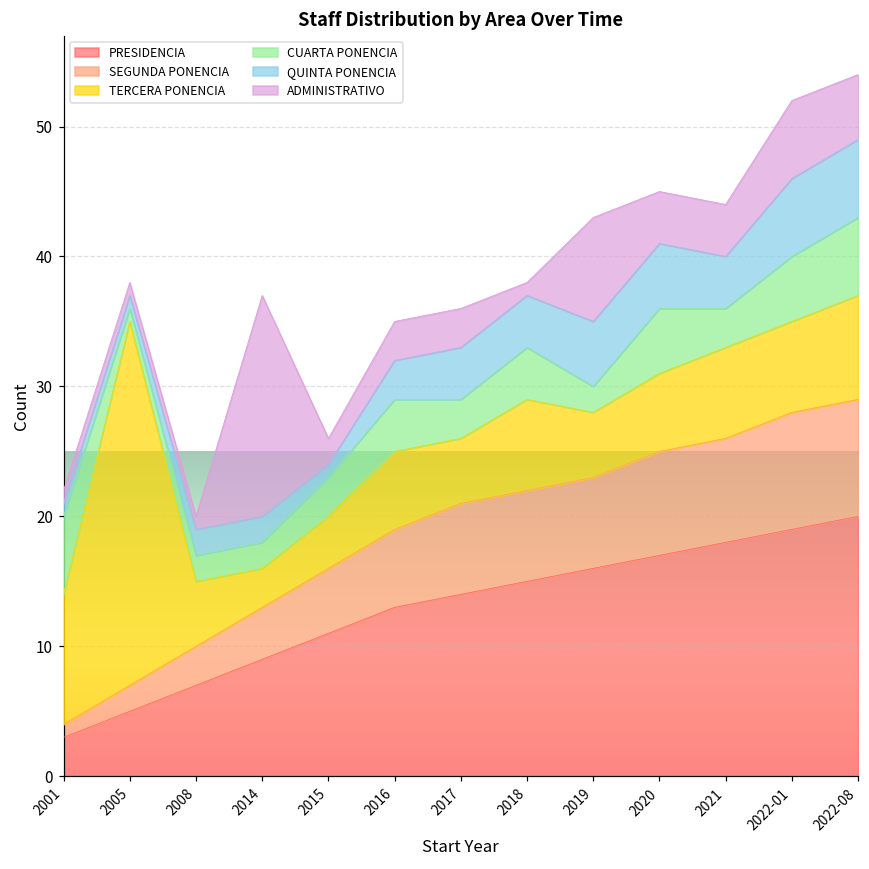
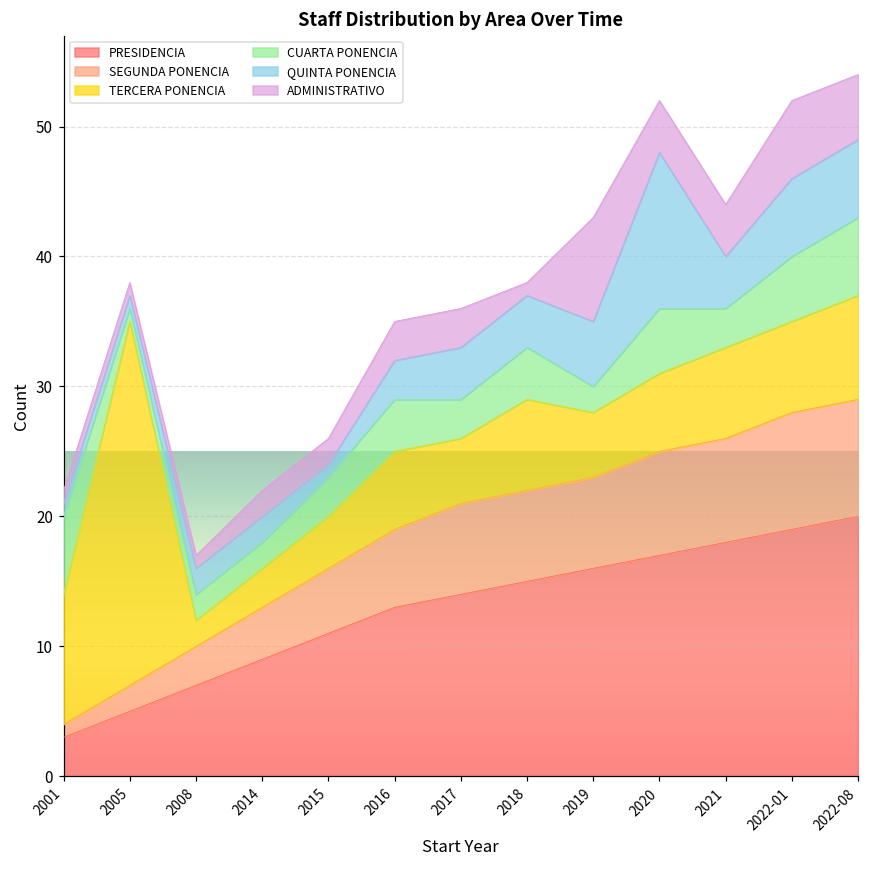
  {
    "TERCERA PONENCIA": {
      "2001": 10,
      "2005": 28,
-     "2008": 5,
+     "2008": 2,
      "2014": 3,
      "2015": 4,
      "2016": 6,
      "2017": 5,
      "2018": 7,
      "2019": 5,
      "2020": 6,
      "2021": 7,
      "2022-01": 7,
      "2022-08": 8
    },
    "CUARTA PONENCIA": {
      "2001": 6,
      "2005": 1,
      "2008": 2,
      "2014": 2,
      "2015": 3,
      "2016": 4,
      "2017": 3,
      "2018": 4,
      "2019": 2,
      "2020": 5,
      "2021": 3,
      "2022-01": 5,
      "2022-08": 6
    },
    "QUINTA PONENCIA": {
      "2001": 1,
      "2005": 1,
      "2008": 2,
      "2014": 2,
      "2015": 1,
      "2016": 3,
      "2017": 4,
      "2018": 4,
      "2019": 5,
-     "2020": 5,
+     "2020": 12,
      "2021": 4,
      "2022-01": 6,
      "2022-08": 6
    },
    "ADMINISTRATIVO": {
      "2001": 1,
      "2005": 1,
      "2008": 1,
-     "2014": 17,
+     "2014": 2,
      "2015": 2,
      "2016": 3,
      "2017": 3,
      "2018": 1,
      "2019": 8,
      "2020": 4,
      "2021": 4,
      "2022-01": 6,
      "2022-08": 5
    }
  }
